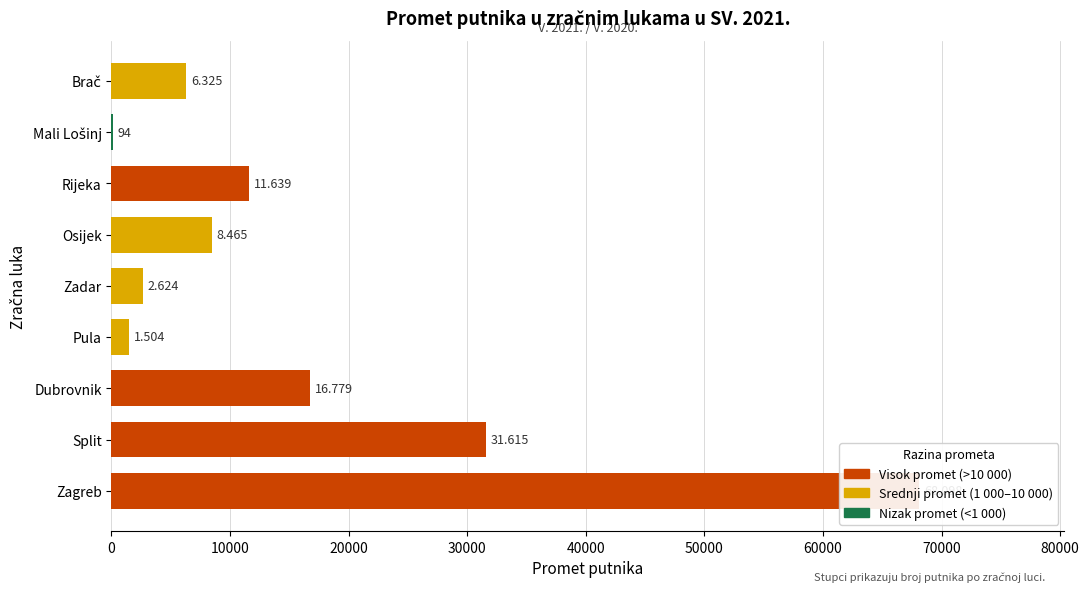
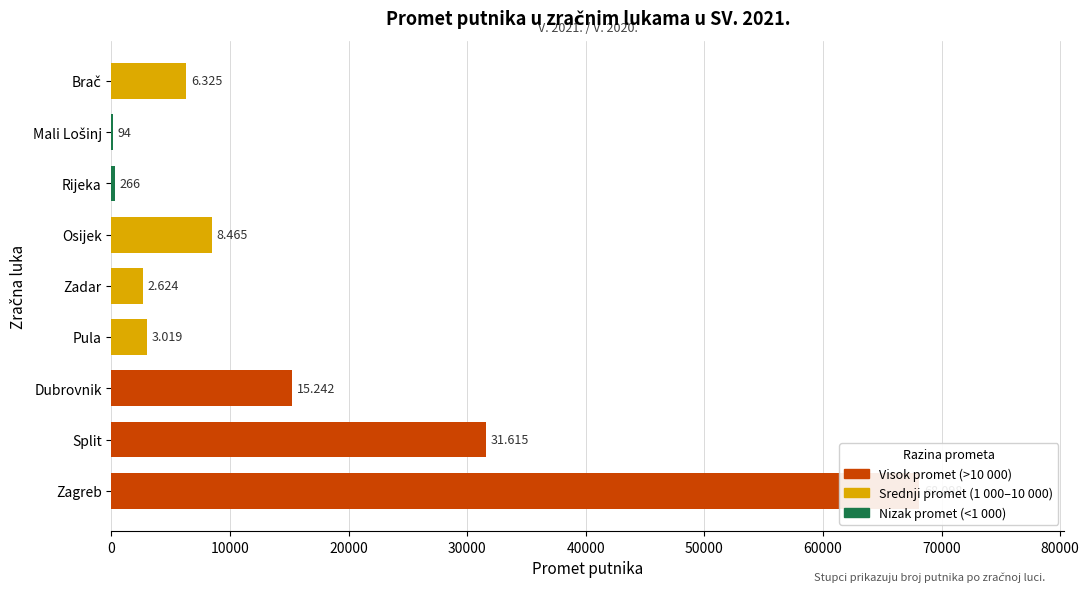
  {
    "Mali Lošinj": 94,
-   "Rijeka": 11.639,
-   "Pula": 1.504,
-   "Dubrovnik": 16.779
+   "Rijeka": 266,
+   "Pula": 3.019,
+   "Dubrovnik": 15.242
  }
